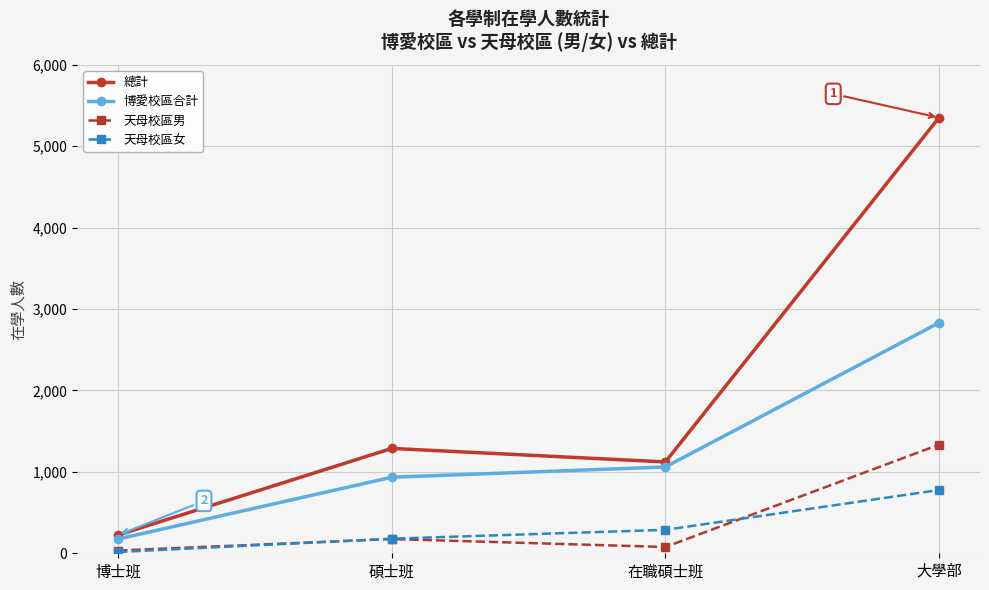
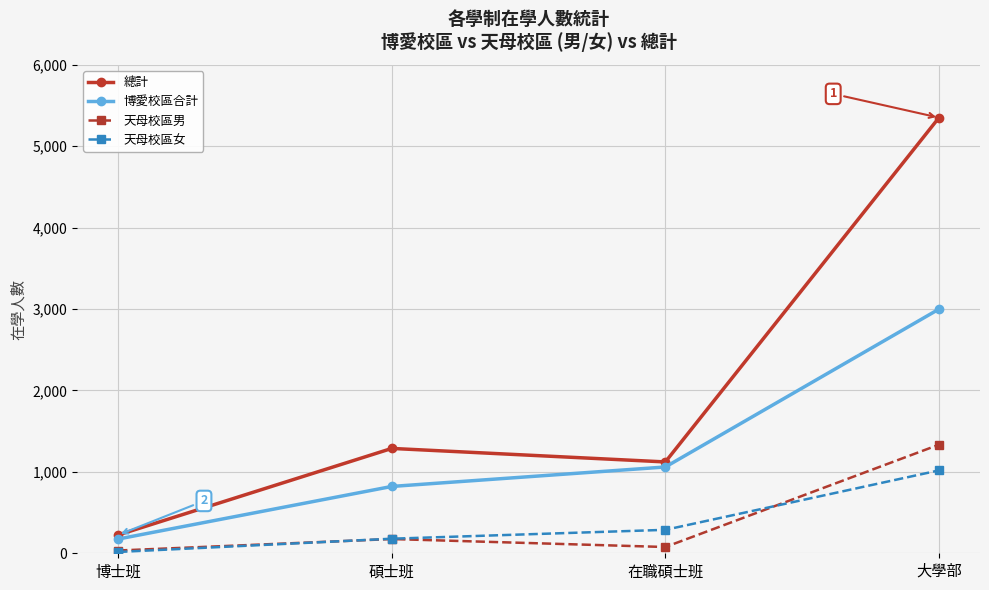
  {
    "博愛校區合計": {
      "博士班": "200",
-     "碩士班": "900",
+     "碩士班": "800",
      "在職碩士班": "1,100",
-     "大學部": "2,800"
+     "大學部": "3,000"
    },
    "天母校區女": {
      "在職碩士班": "300",
-     "大學部": "800"
+     "大學部": "1,000"
    }
  }
